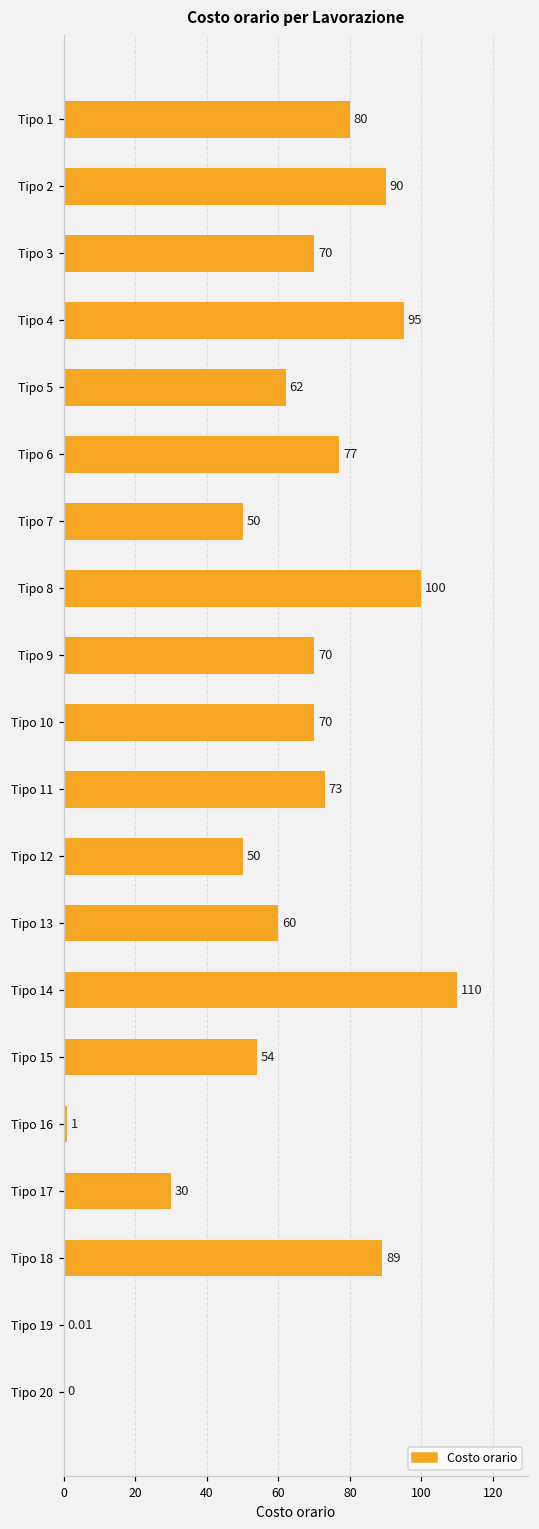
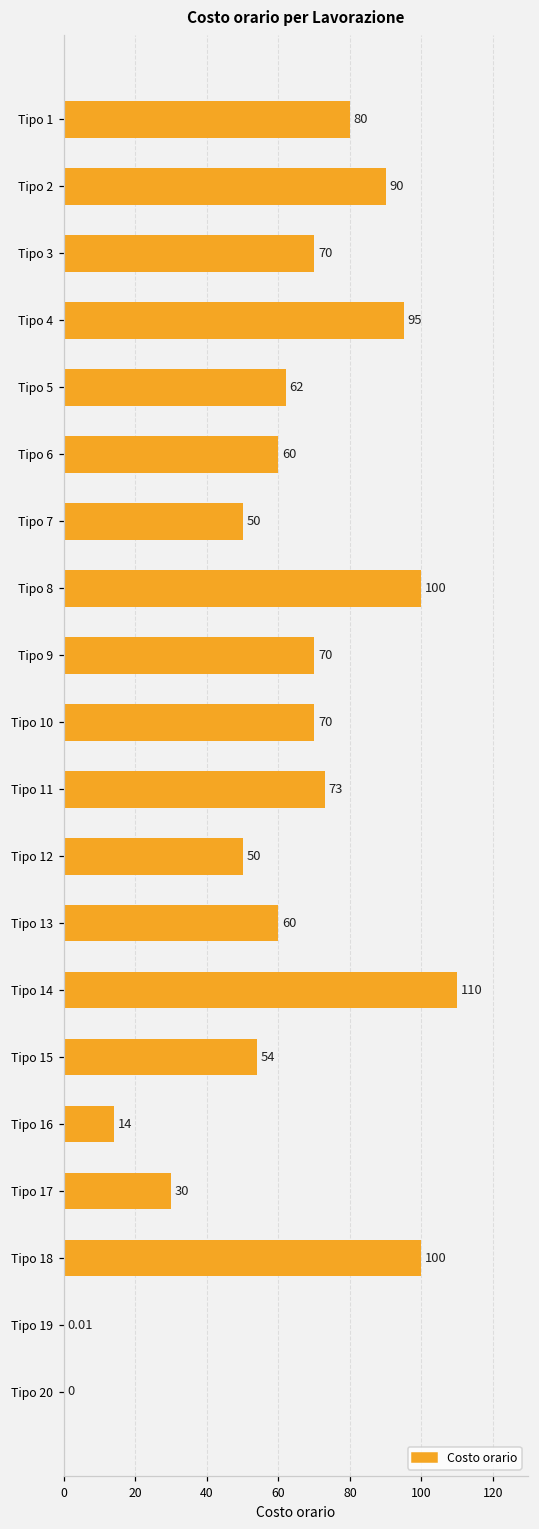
  {
    "Tipo 1": 80,
    "Tipo 2": 90,
    "Tipo 3": 70,
    "Tipo 4": 95,
    "Tipo 5": 62,
-   "Tipo 6": 77,
+   "Tipo 6": 60,
    "Tipo 7": 50,
    "Tipo 8": 100,
    "Tipo 9": 70,
    "Tipo 10": 70,
    "Tipo 11": 73,
    "Tipo 12": 50,
    "Tipo 13": 60,
    "Tipo 14": 110,
    "Tipo 15": 54,
-   "Tipo 16": 1,
+   "Tipo 16": 14,
    "Tipo 17": 30,
-   "Tipo 18": 89,
+   "Tipo 18": 100,
    "Tipo 19": 0.01,
    "Tipo 20": 0
  }
